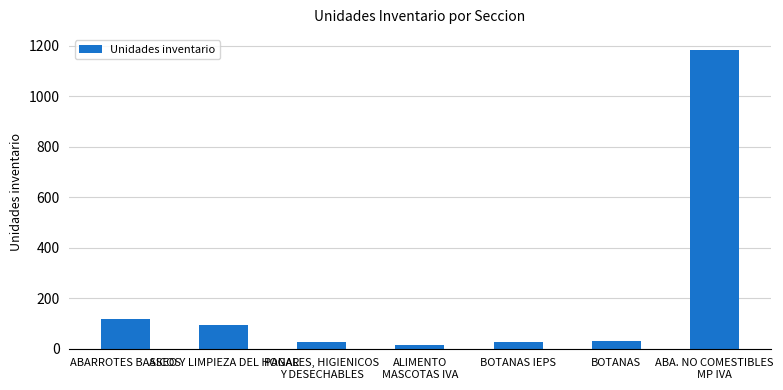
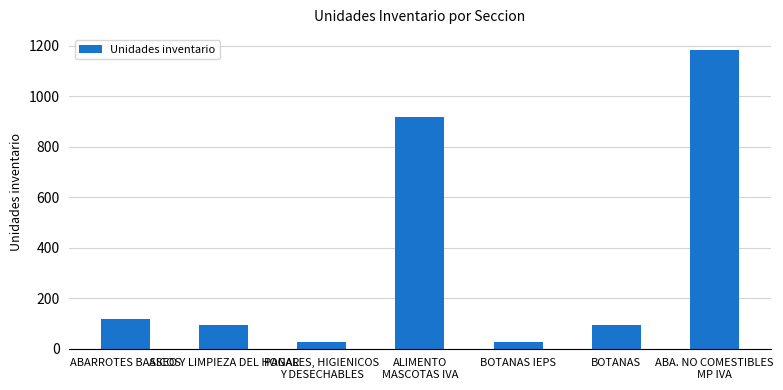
  {
    "PANALES, HIGIENICOS Y DESECHABLES": 30,
-   "ALIMENTO MASCOTAS IVA": 20,
+   "ALIMENTO MASCOTAS IVA": 920,
    "BOTANAS IEPS": 30,
-   "BOTANAS": 30,
+   "BOTANAS": 90,
    "ABA. NO COMESTIBLES MP IVA": 1180
  }
